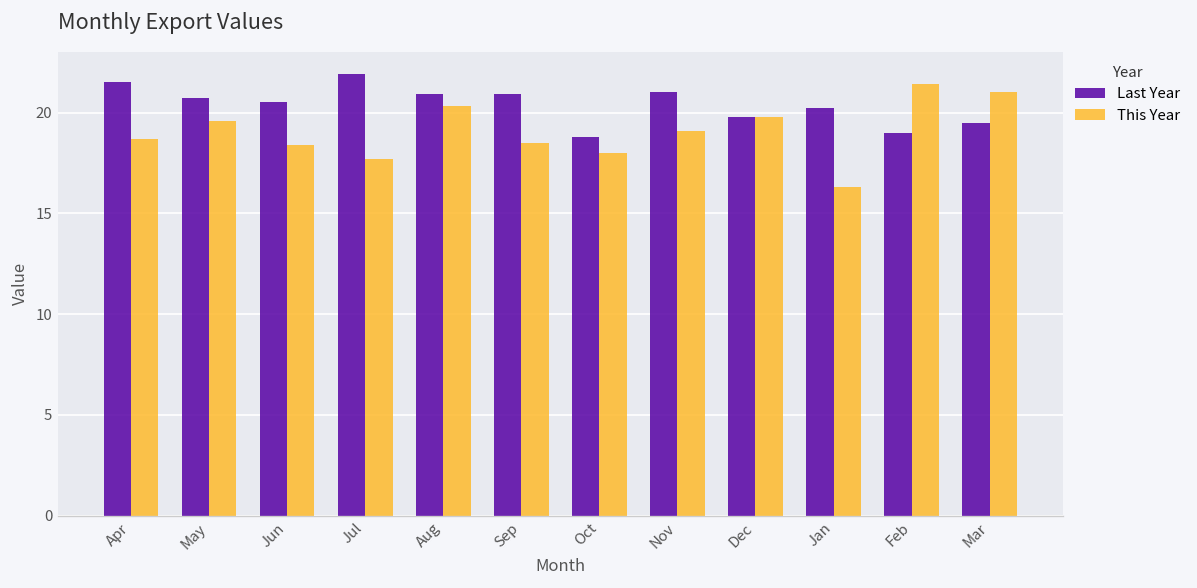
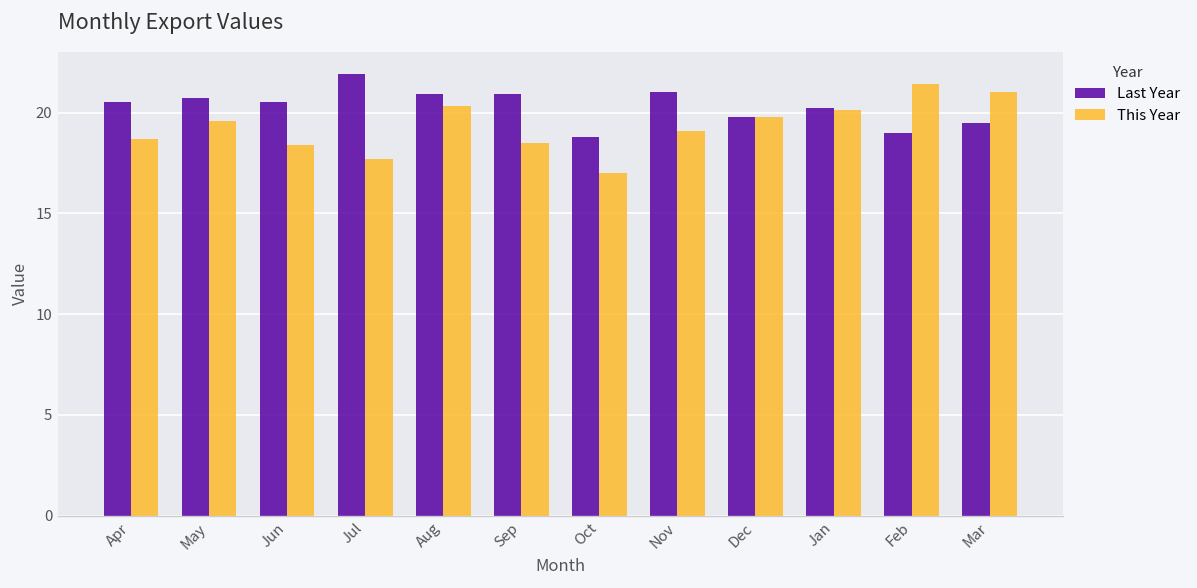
  {
    "Last Year": {
-     "Apr": 21.5,
+     "Apr": 20.5,
      "May": 20.7,
      "Jun": 20.5,
      "Jul": 21.9,
      "Aug": 20.9,
      "Sep": 20.9,
      "Oct": 18.8,
      "Nov": 21.0,
      "Dec": 19.8,
      "Jan": 20.2,
      "Feb": 19.0,
      "Mar": 19.5
    },
    "This Year": {
      "Apr": 18.7,
      "May": 19.6,
      "Jun": 18.4,
      "Jul": 17.7,
      "Aug": 20.3,
      "Sep": 18.5,
-     "Oct": 18,
+     "Oct": 17,
      "Nov": 19.1,
      "Dec": 19.8,
-     "Jan": 16.3,
+     "Jan": 20.1,
      "Feb": 21.4,
      "Mar": 21.0
    }
  }
